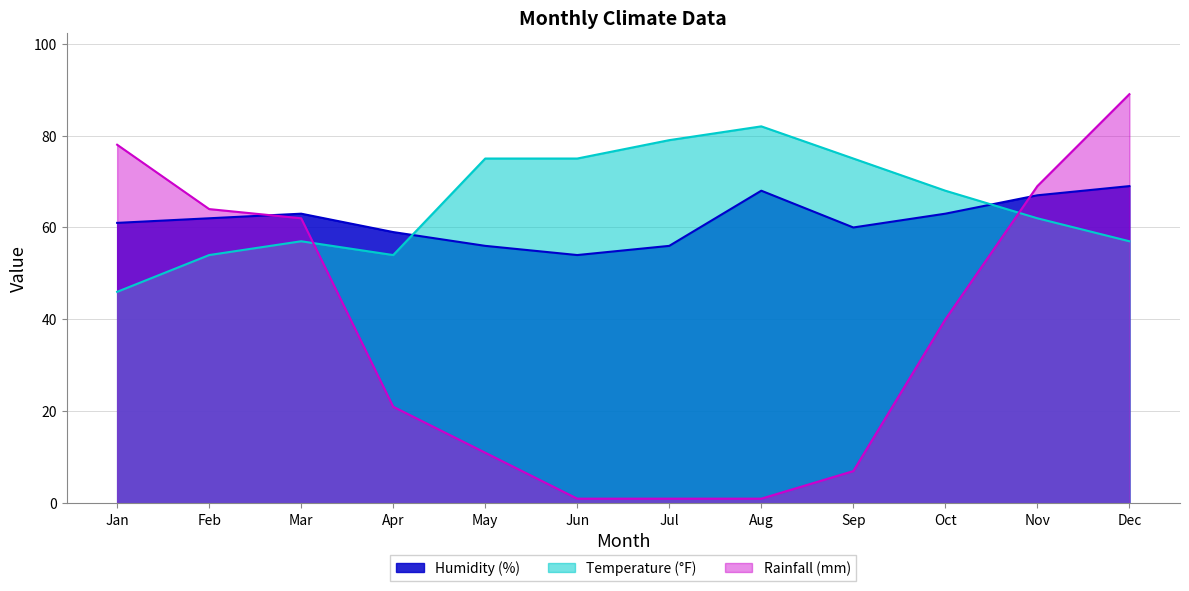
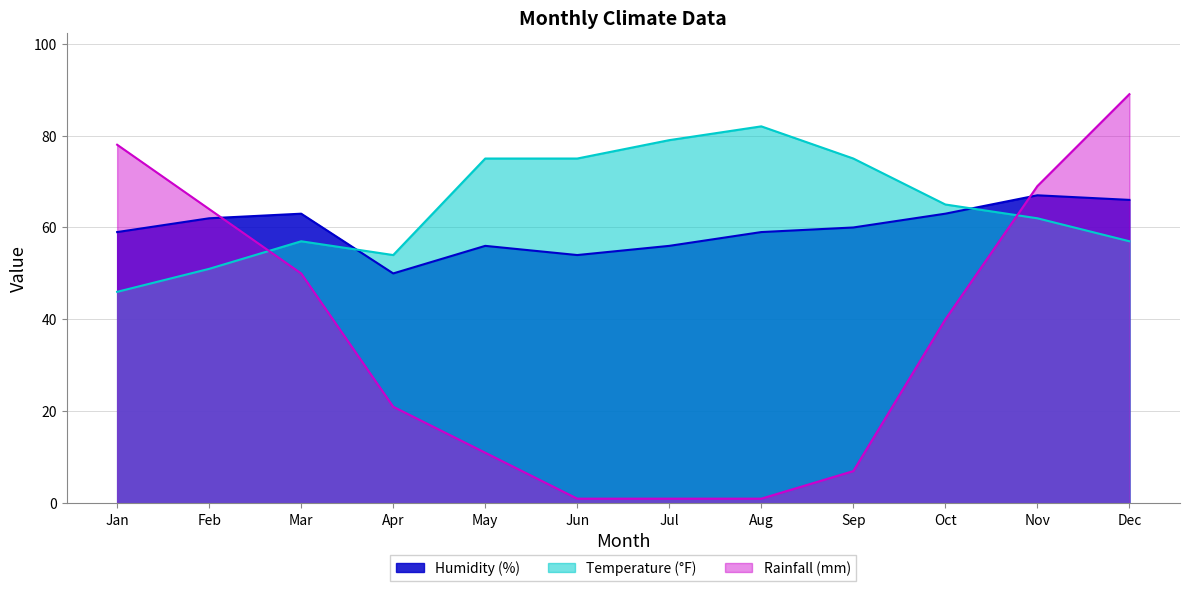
  {
    "Humidity (%)": {
-     "Jan": 61,
+     "Jan": 59,
      "Feb": 62,
      "Mar": 63,
-     "Apr": 59,
+     "Apr": 50,
      "May": 56,
      "Jun": 54,
      "Jul": 56,
-     "Aug": 68,
+     "Aug": 59,
      "Sep": 60,
      "Oct": 63,
      "Nov": 67,
-     "Dec": 69
+     "Dec": 66
    },
    "Temperature (°F)": {
      "Jan": 46,
-     "Feb": 54,
+     "Feb": 51,
      "Mar": 57,
      "Apr": 54,
      "May": 75,
      "Jun": 75,
      "Jul": 79,
      "Aug": 82,
      "Sep": 75,
-     "Oct": 68,
+     "Oct": 65,
      "Nov": 62,
      "Dec": 57
    },
    "Rainfall (mm)": {
      "Jan": 78,
      "Feb": 64,
-     "Mar": 62,
+     "Mar": 50,
      "Apr": 21,
      "May": 11,
      "Jun": 1,
      "Jul": 1,
      "Aug": 1,
      "Sep": 7,
      "Oct": 40,
      "Nov": 69,
      "Dec": 89
    }
  }
